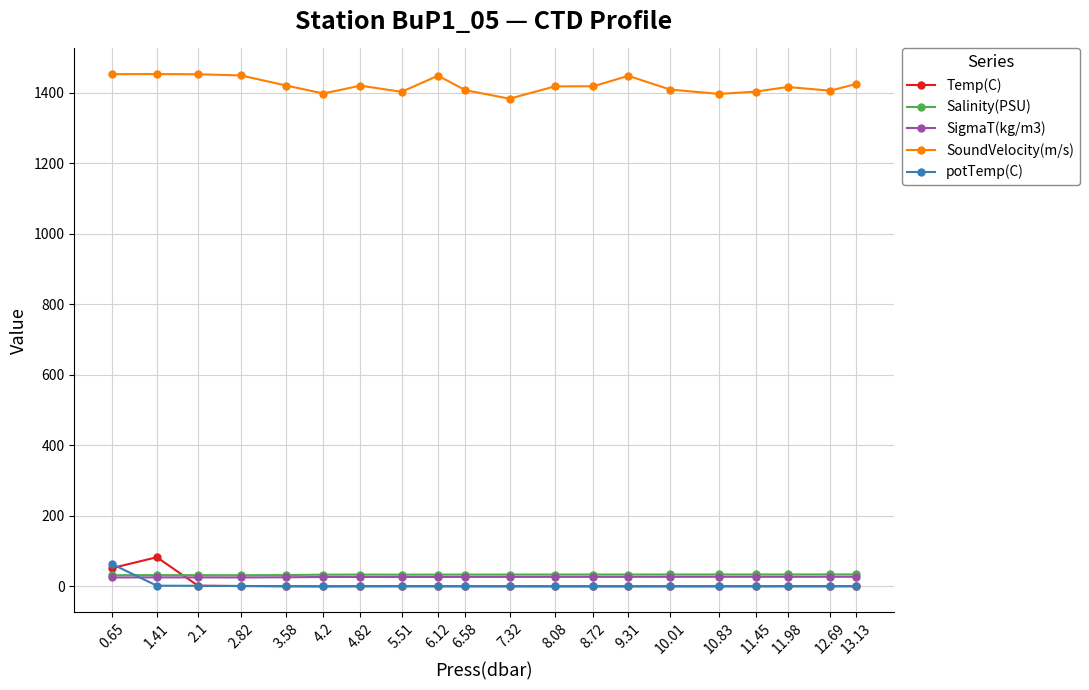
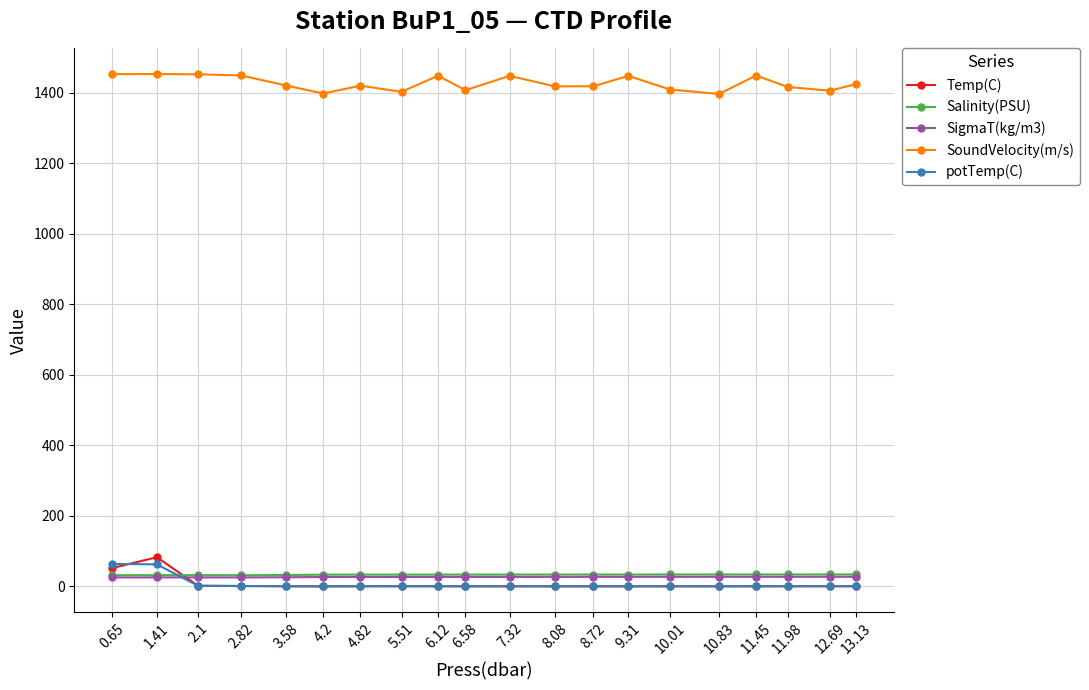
  {
    "Temp(C)": {
      "0.65": 50,
      "1.41": 80
    },
    "SoundVelocity(m/s)": {
      "0.65": 1450,
      "1.41": 1450,
      "2.1": 1450,
      "2.82": 1450,
      "3.58": 1420,
      "4.2": 1400,
      "4.82": 1420,
      "5.51": 1400,
      "6.12": 1450,
      "6.58": 1410,
-     "7.32": 1380,
+     "7.32": 1450,
      "8.08": 1420,
      "8.72": 1420,
      "9.31": 1450,
      "10.01": 1410,
      "10.83": 1400,
-     "11.45": 1400,
+     "11.45": 1450,
      "11.98": 1420,
      "12.69": 1410,
      "13.13": 1430
    },
    "potTemp(C)": {
      "0.65": 60,
-     "1.41": 0
+     "1.41": 60
    }
  }
